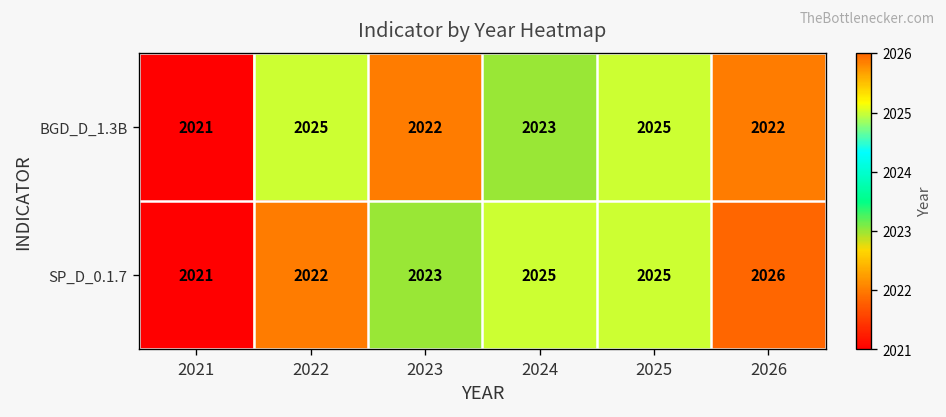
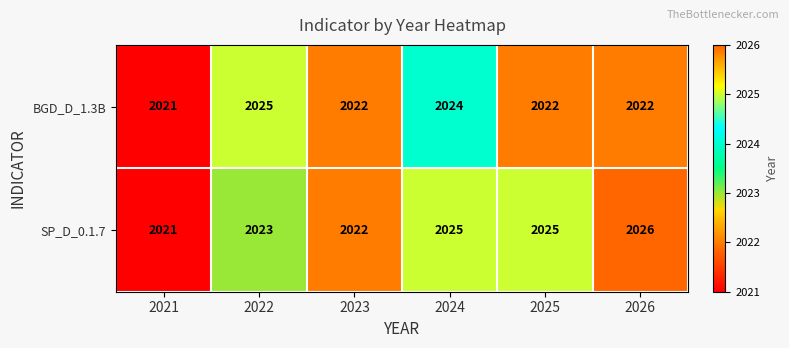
  {
    "BGD_D_1.3B": {
      "2021": 2021,
      "2022": 2025,
      "2023": 2022,
-     "2024": 2023,
-     "2025": 2025,
+     "2024": 2024,
+     "2025": 2022,
      "2026": 2022
    },
    "SP_D_0.1.7": {
      "2021": 2021,
-     "2022": 2022,
-     "2023": 2023,
+     "2022": 2023,
+     "2023": 2022,
      "2024": 2025,
      "2025": 2025,
      "2026": 2026
    }
  }
